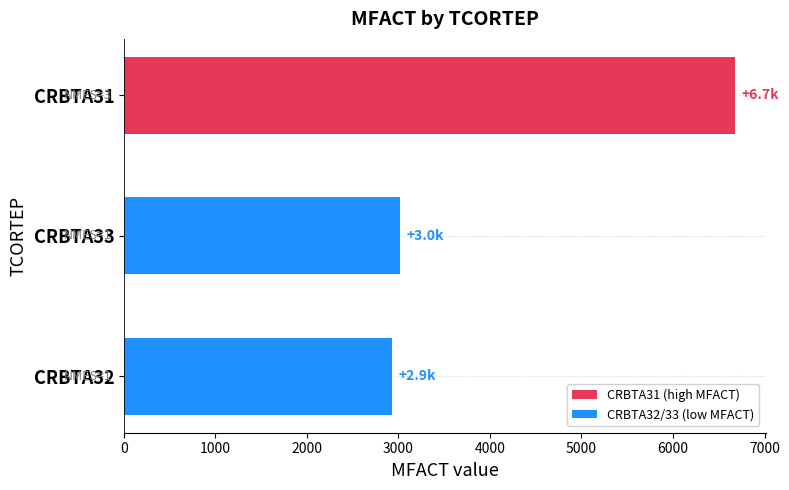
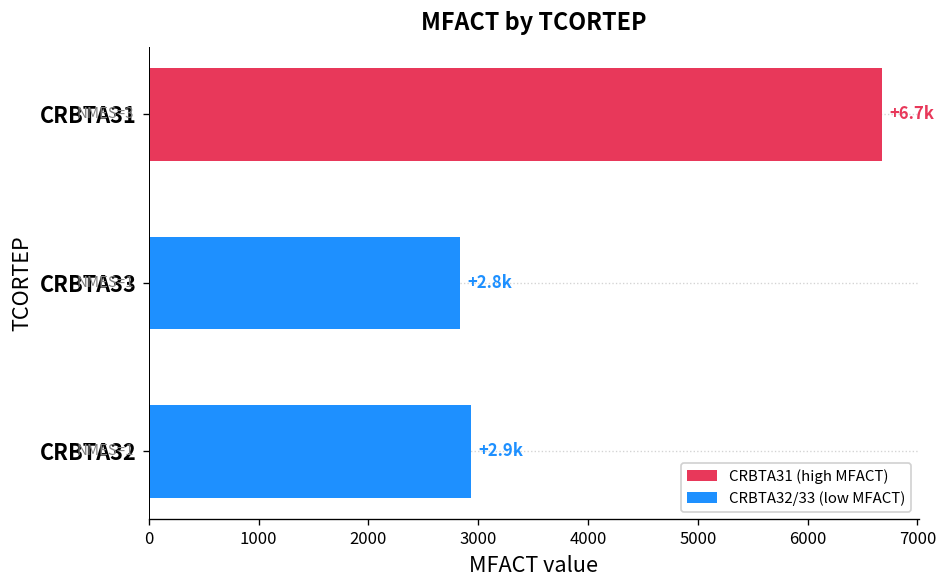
  {
    "CRBTA31": "+6.7k",
-   "CRBTA33": "+3.0k",
+   "CRBTA33": "+2.8k",
    "CRBTA32": "+2.9k"
  }
